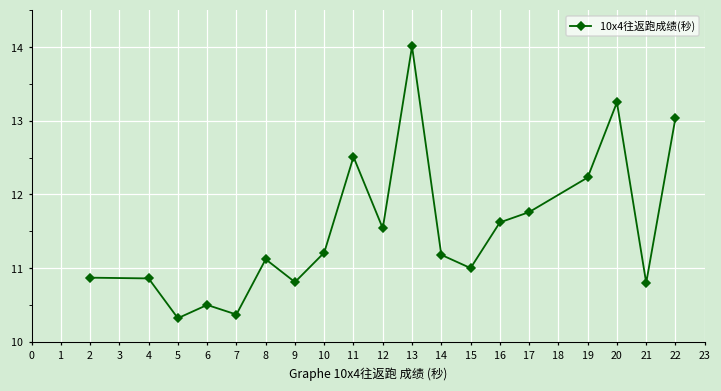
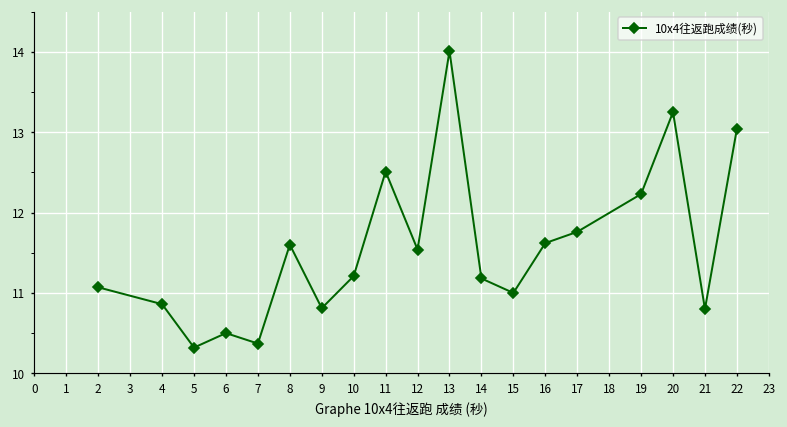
  {
-   "2": 10.9,
+   "2": 11.1,
    "4": 10.9,
    "5": 10.3,
    "6": 10.5,
    "7": 10.4,
-   "8": 11.1,
+   "8": 11.6,
    "9": 10.8,
    "10": 11.2,
    "11": 12.5,
    "12": 11.5,
    "13": 14.0,
    "14": 11.2,
    "15": 11.0,
    "16": 11.6,
    "17": 11.8,
    "19": 12.2,
    "20": 13.3,
    "21": 10.8,
    "22": 13.0
  }
